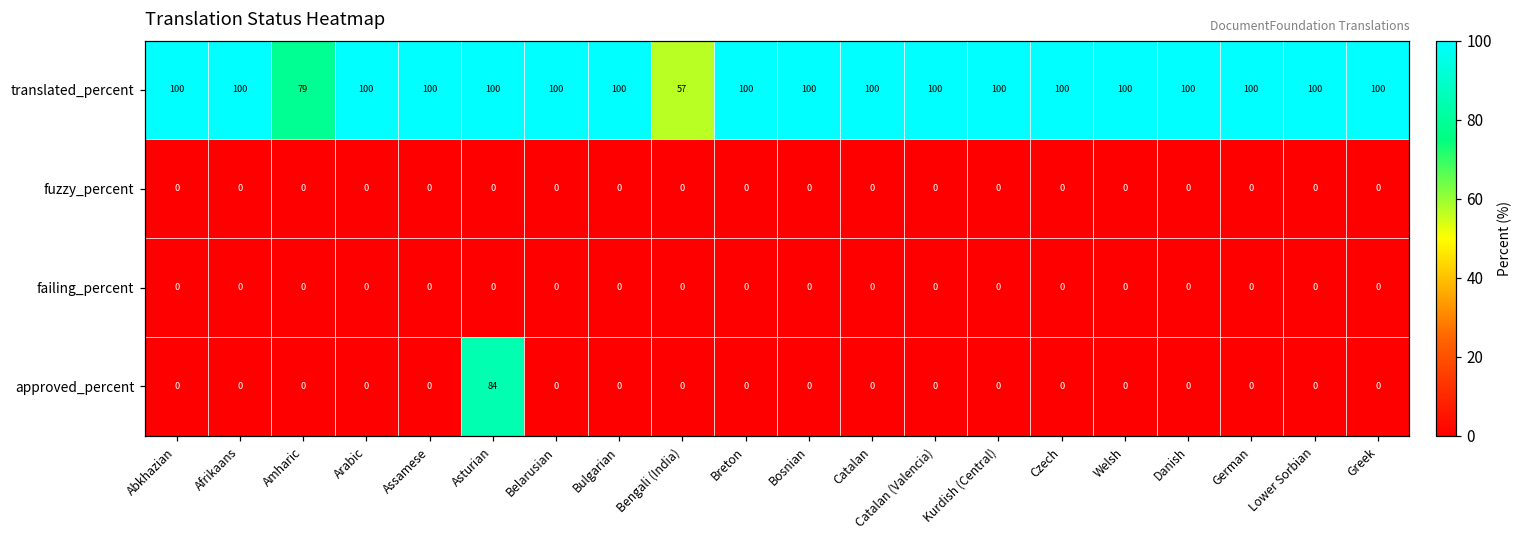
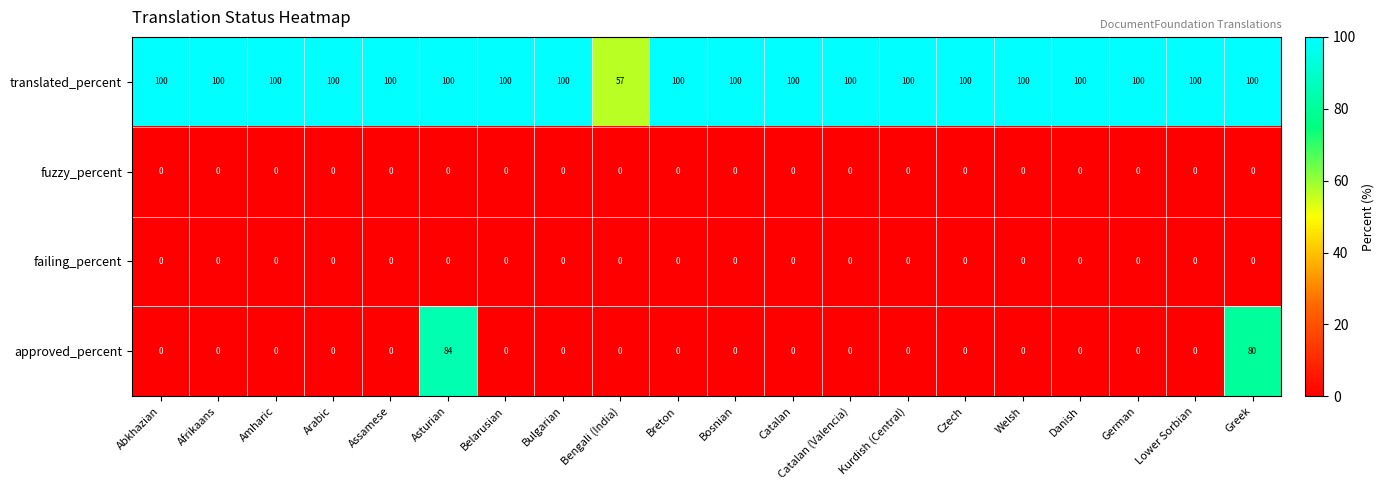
  {
    "translated_percent": {
      "Abkhazian": 100,
      "Afrikaans": 100,
-     "Amharic": 79,
+     "Amharic": 100,
      "Arabic": 100,
      "Assamese": 100,
      "Asturian": 100,
      "Belarusian": 100,
      "Bulgarian": 100,
      "Bengali (India)": 57,
      "Breton": 100,
      "Bosnian": 100,
      "Catalan": 100,
      "Catalan (Valencia)": 100,
      "Kurdish (Central)": 100,
      "Czech": 100,
      "Welsh": 100,
      "Danish": 100,
      "German": 100,
      "Lower Sorbian": 100,
      "Greek": 100
    },
    "fuzzy_percent": {
      "Abkhazian": 0,
      "Afrikaans": 0,
      "Amharic": 0,
      "Arabic": 0,
      "Assamese": 0,
      "Asturian": 0,
      "Belarusian": 0,
      "Bulgarian": 0,
      "Bengali (India)": 0,
      "Breton": 0,
      "Bosnian": 0,
      "Catalan": 0,
      "Catalan (Valencia)": 0,
      "Kurdish (Central)": 0,
      "Czech": 0,
      "Welsh": 0,
      "Danish": 0,
      "German": 0,
      "Lower Sorbian": 0,
      "Greek": 0
    },
    "failing_percent": {
      "Abkhazian": 0,
      "Afrikaans": 0,
      "Amharic": 0,
      "Arabic": 0,
      "Assamese": 0,
      "Asturian": 0,
      "Belarusian": 0,
      "Bulgarian": 0,
      "Bengali (India)": 0,
      "Breton": 0,
      "Bosnian": 0,
      "Catalan": 0,
      "Catalan (Valencia)": 0,
      "Kurdish (Central)": 0,
      "Czech": 0,
      "Welsh": 0,
      "Danish": 0,
      "German": 0,
      "Lower Sorbian": 0,
      "Greek": 0
    },
    "approved_percent": {
      "Abkhazian": 0,
      "Afrikaans": 0,
      "Amharic": 0,
      "Arabic": 0,
      "Assamese": 0,
      "Asturian": 84,
      "Belarusian": 0,
      "Bulgarian": 0,
      "Bengali (India)": 0,
      "Breton": 0,
      "Bosnian": 0,
      "Catalan": 0,
      "Catalan (Valencia)": 0,
      "Kurdish (Central)": 0,
      "Czech": 0,
      "Welsh": 0,
      "Danish": 0,
      "German": 0,
      "Lower Sorbian": 0,
-     "Greek": 0
+     "Greek": 80
    }
  }
